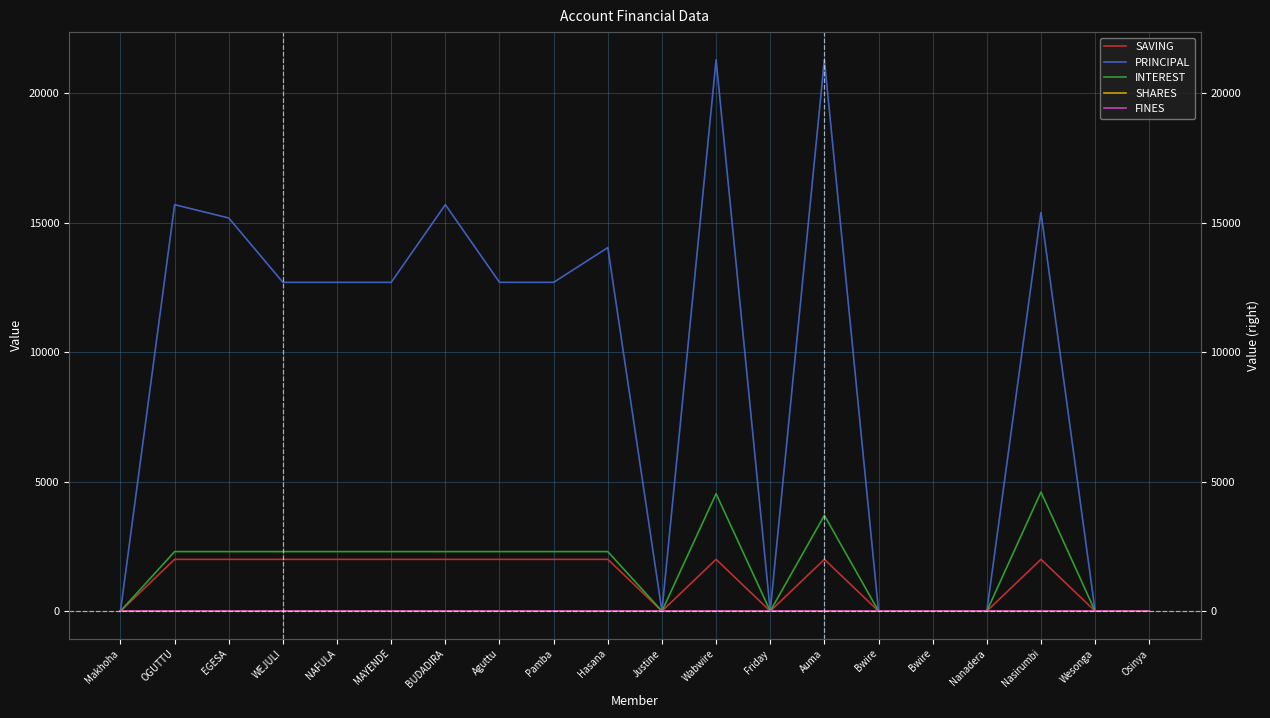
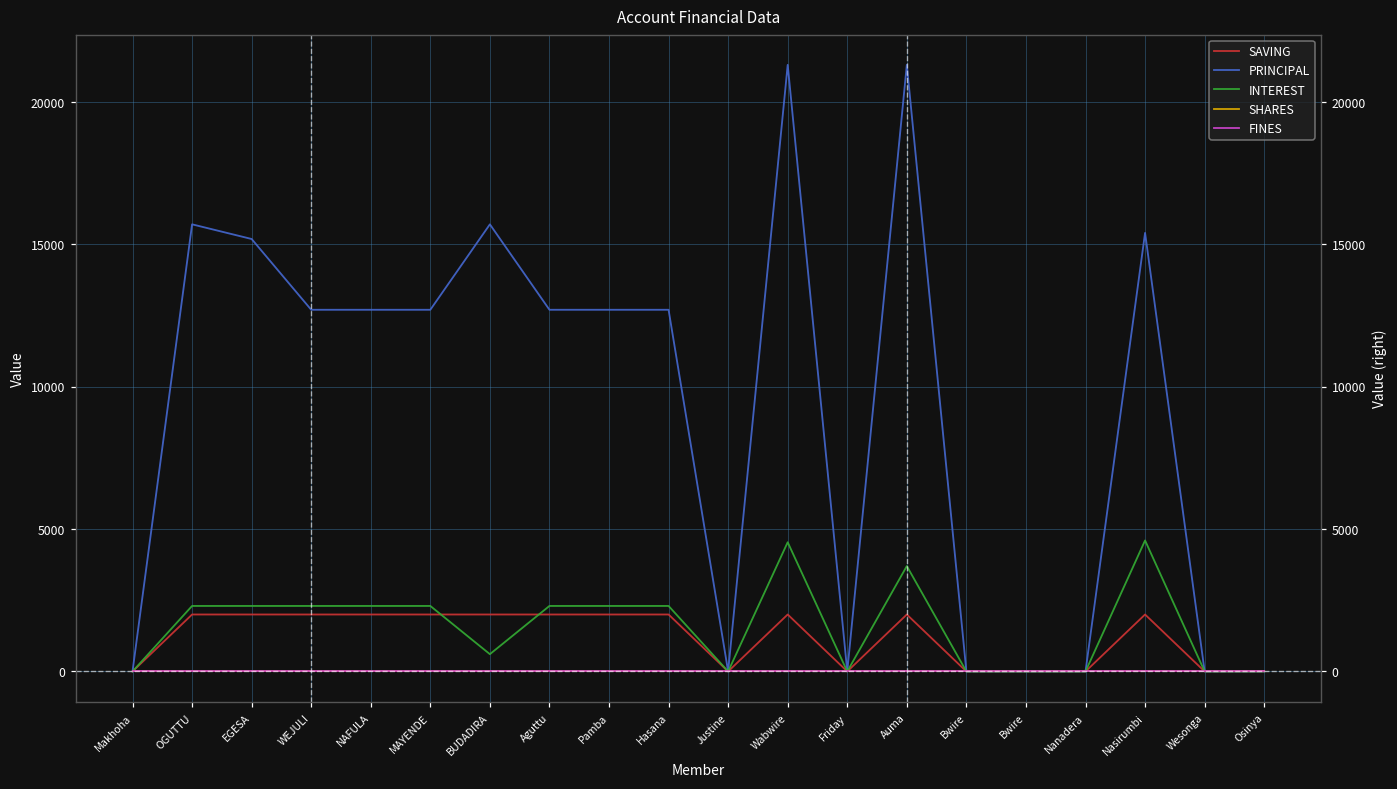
  {
    "SAVING": {
      "OGUTTU": 2000,
      "EGESA": 2000,
      "WEJULI": 2000,
      "NAFULA": 2000,
      "MAYENDE": 2000,
      "BUDADIRA": 2000,
      "Aguttu": 2000,
      "Pamba": 2000,
      "Hasana": 2000,
      "Wabwire": 2000,
      "Auma": 2000,
      "Nasirumbi": 2000
    },
    "PRINCIPAL": {
      "OGUTTU": 15700,
      "EGESA": 15200,
      "WEJULI": 12700,
      "NAFULA": 12700,
      "MAYENDE": 12700,
      "BUDADIRA": 15700,
      "Aguttu": 12700,
      "Pamba": 12700,
-     "Hasana": 14000,
+     "Hasana": 12700,
      "Wabwire": 21300,
      "Auma": 21300,
      "Nasirumbi": 15400
    },
    "INTEREST": {
      "OGUTTU": 2300,
      "EGESA": 2300,
      "WEJULI": 2300,
      "NAFULA": 2300,
      "MAYENDE": 2300,
-     "BUDADIRA": 2300,
+     "BUDADIRA": 600,
      "Aguttu": 2300,
      "Pamba": 2300,
      "Hasana": 2300,
      "Wabwire": 4500,
      "Auma": 3700,
      "Nasirumbi": 4600
    },
    "FINES": {
      "OGUTTU": 0,
      "EGESA": 0,
      "WEJULI": 0,
      "NAFULA": 0,
      "MAYENDE": 0,
      "BUDADIRA": 0,
      "Aguttu": 0,
      "Pamba": 0,
      "Hasana": 0,
      "Wabwire": 0,
      "Auma": 0,
      "Nasirumbi": 0
    }
  }
